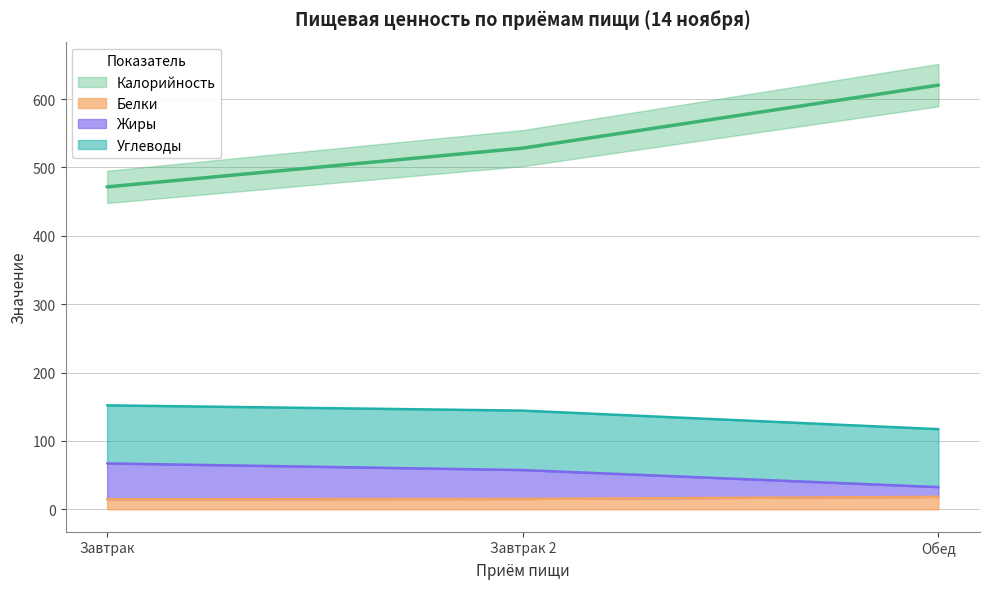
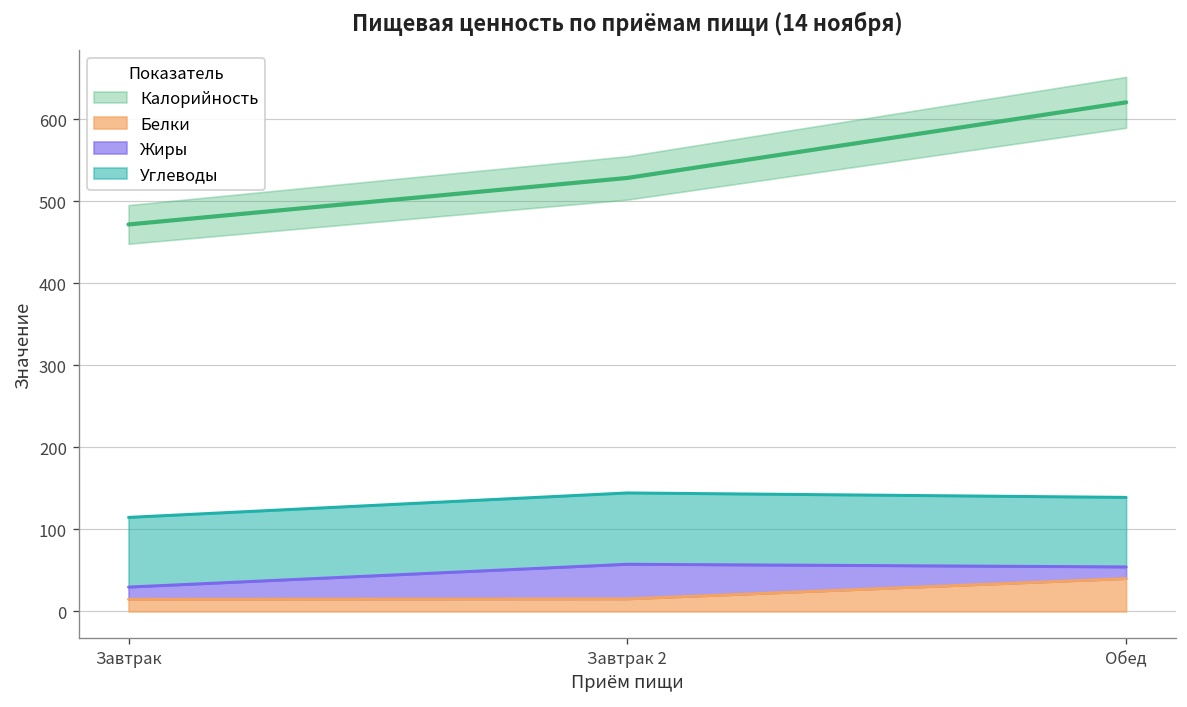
  {
    "Белки": {
      "Завтрак": 10,
      "Завтрак 2": 20,
-     "Обед": 20
+     "Обед": 40
    },
    "Жиры": {
-     "Завтрак": 50,
+     "Завтрак": 10,
      "Завтрак 2": 40,
      "Обед": 10
    },
    "Углеводы": {
      "Завтрак": 80,
      "Завтрак 2": 90,
      "Обед": 80
    }
  }
